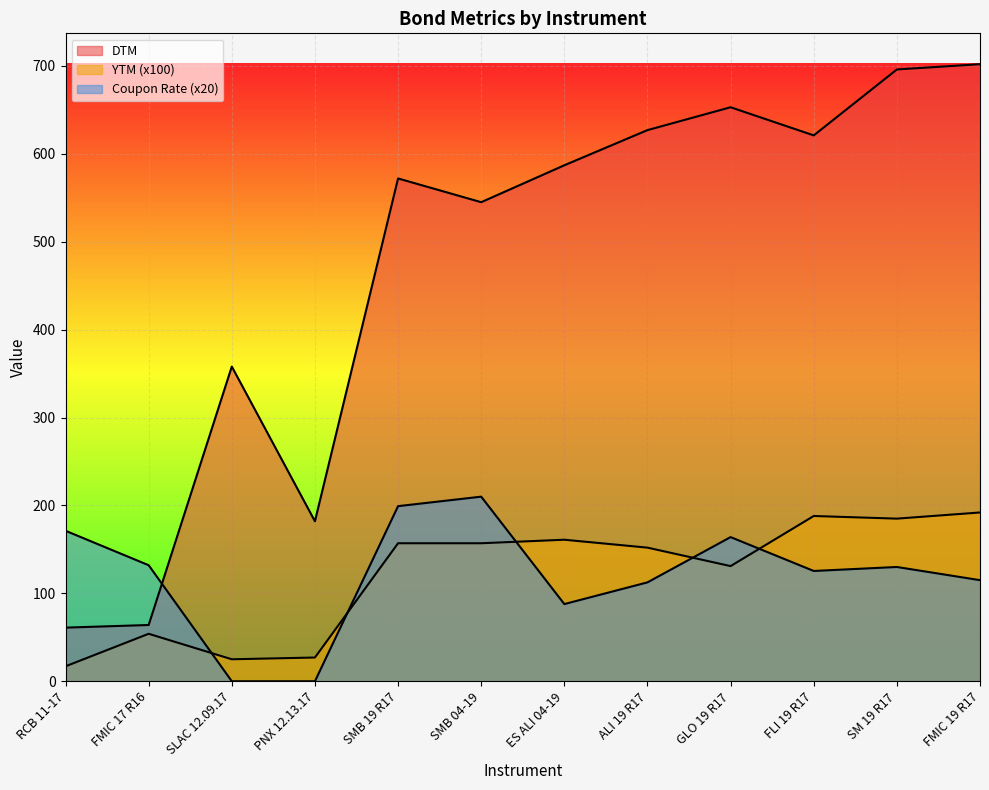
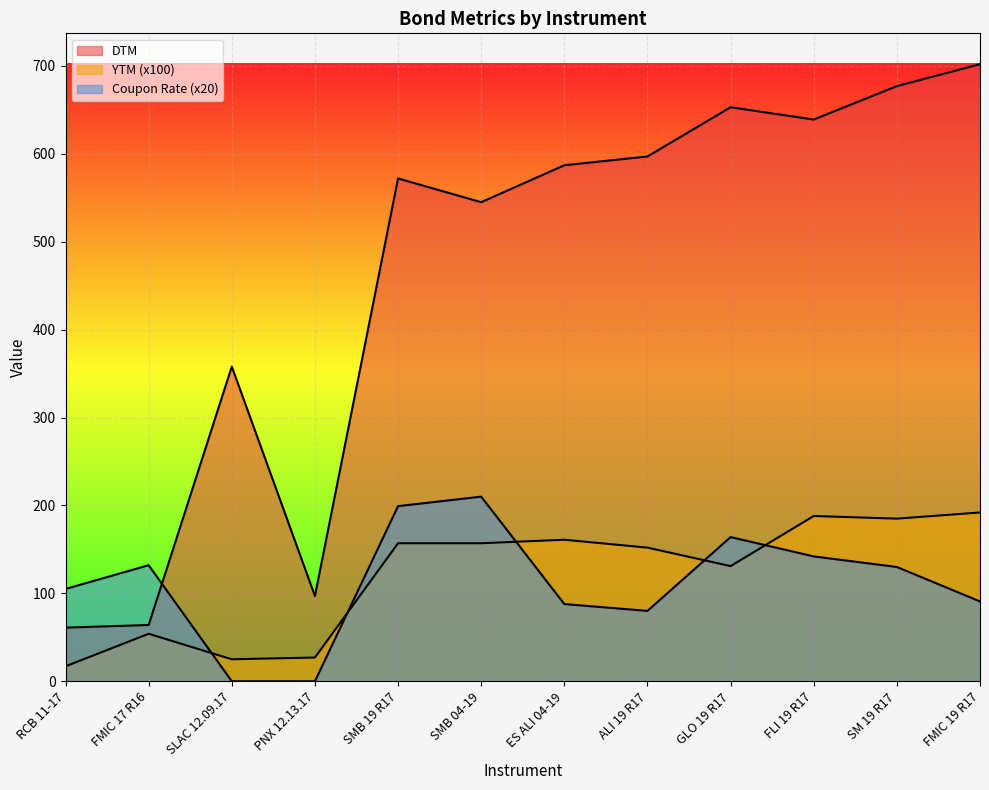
  {
    "DTM": {
      "RCB 11-17": 60,
      "FMIC 17 R16": 60,
      "SLAC 12.09.17": 360,
-     "PNX 12.13.17": 180,
+     "PNX 12.13.17": 100,
      "SMB 19 R17": 570,
      "SMB 04-19": 550,
      "ES ALI 04-19": 590,
-     "ALI 19 R17": 630,
+     "ALI 19 R17": 600,
      "GLO 19 R17": 650,
-     "FLI 19 R17": 620,
-     "SM 19 R17": 700,
+     "FLI 19 R17": 640,
+     "SM 19 R17": 680,
      "FMIC 19 R17": 700
    },
    "YTM (x100)": {
      "RCB 11-17": 20,
      "FMIC 17 R16": 50,
      "SLAC 12.09.17": 30,
      "PNX 12.13.17": 30,
      "SMB 19 R17": 160,
      "SMB 04-19": 160,
      "ES ALI 04-19": 160,
      "ALI 19 R17": 150,
      "GLO 19 R17": 130,
      "FLI 19 R17": 190,
      "SM 19 R17": 190,
      "FMIC 19 R17": 190
    },
    "Coupon Rate (x20)": {
-     "RCB 11-17": 170,
+     "RCB 11-17": 110,
      "FMIC 17 R16": 130,
      "SLAC 12.09.17": 0,
      "PNX 12.13.17": 0,
      "SMB 19 R17": 200,
      "SMB 04-19": 210,
      "ES ALI 04-19": 90,
-     "ALI 19 R17": 110,
+     "ALI 19 R17": 80,
      "GLO 19 R17": 160,
-     "FLI 19 R17": 130,
+     "FLI 19 R17": 140,
      "SM 19 R17": 130,
-     "FMIC 19 R17": 120
+     "FMIC 19 R17": 90
    }
  }
